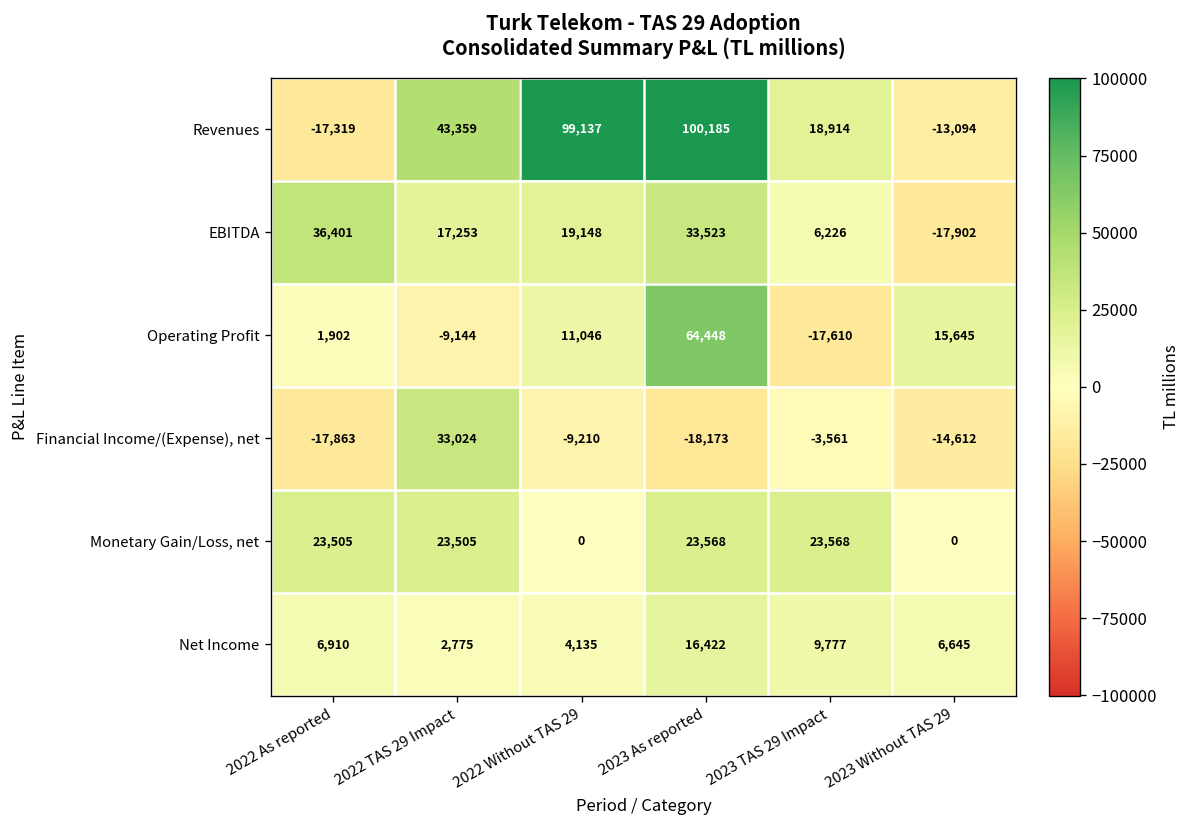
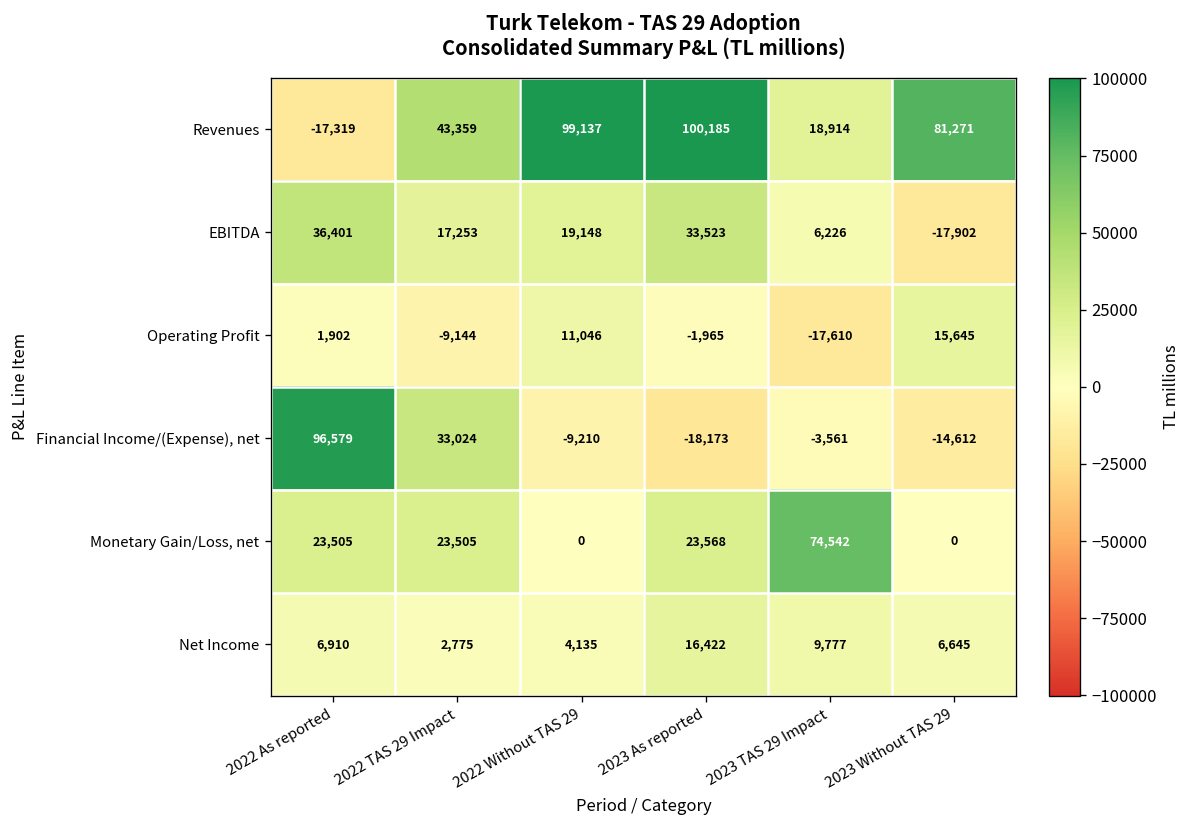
  {
    "Revenues": {
      "2022 As reported": "-17,319",
      "2022 TAS 29 Impact": "43,359",
      "2022 Without TAS 29": "99,137",
      "2023 As reported": "100,185",
      "2023 TAS 29 Impact": "18,914",
-     "2023 Without TAS 29": "-13,094"
+     "2023 Without TAS 29": "81,271"
    },
    "EBITDA": {
      "2022 As reported": "36,401",
      "2022 TAS 29 Impact": "17,253",
      "2022 Without TAS 29": "19,148",
      "2023 As reported": "33,523",
      "2023 TAS 29 Impact": "6,226",
      "2023 Without TAS 29": "-17,902"
    },
    "Operating Profit": {
      "2022 As reported": "1,902",
      "2022 TAS 29 Impact": "-9,144",
      "2022 Without TAS 29": "11,046",
-     "2023 As reported": "64,448",
+     "2023 As reported": "-1,965",
      "2023 TAS 29 Impact": "-17,610",
      "2023 Without TAS 29": "15,645"
    },
    "Financial Income/(Expense), net": {
-     "2022 As reported": "-17,863",
+     "2022 As reported": "96,579",
      "2022 TAS 29 Impact": "33,024",
      "2022 Without TAS 29": "-9,210",
      "2023 As reported": "-18,173",
      "2023 TAS 29 Impact": "-3,561",
      "2023 Without TAS 29": "-14,612"
    },
    "Monetary Gain/Loss, net": {
      "2022 As reported": "23,505",
      "2022 TAS 29 Impact": "23,505",
      "2022 Without TAS 29": "0",
      "2023 As reported": "23,568",
-     "2023 TAS 29 Impact": "23,568",
+     "2023 TAS 29 Impact": "74,542",
      "2023 Without TAS 29": "0"
    },
    "Net Income": {
      "2022 As reported": "6,910",
      "2022 TAS 29 Impact": "2,775",
      "2022 Without TAS 29": "4,135",
      "2023 As reported": "16,422",
      "2023 TAS 29 Impact": "9,777",
      "2023 Without TAS 29": "6,645"
    }
  }
